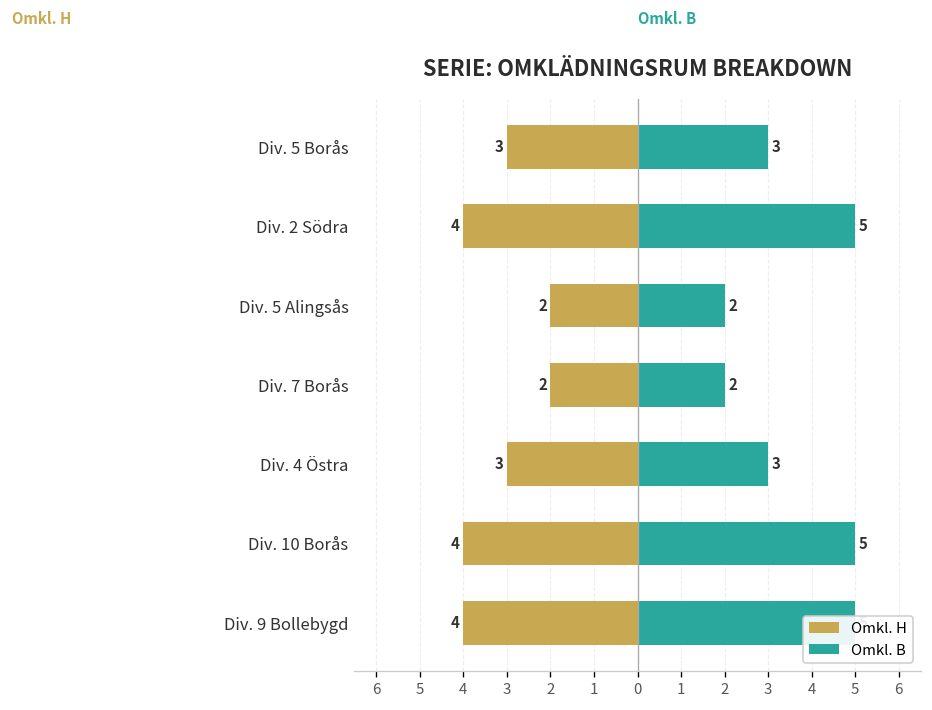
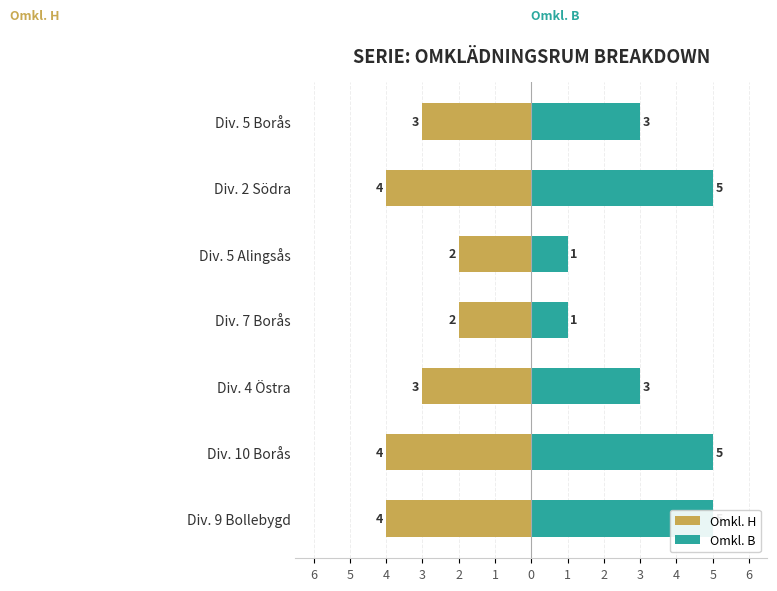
  {
    "Omkl. B": {
      "Div. 5 Borås": 3,
      "Div. 2 Södra": 5,
-     "Div. 5 Alingsås": 2,
-     "Div. 7 Borås": 2,
+     "Div. 5 Alingsås": 1,
+     "Div. 7 Borås": 1,
      "Div. 4 Östra": 3,
      "Div. 10 Borås": 5
    }
  }
